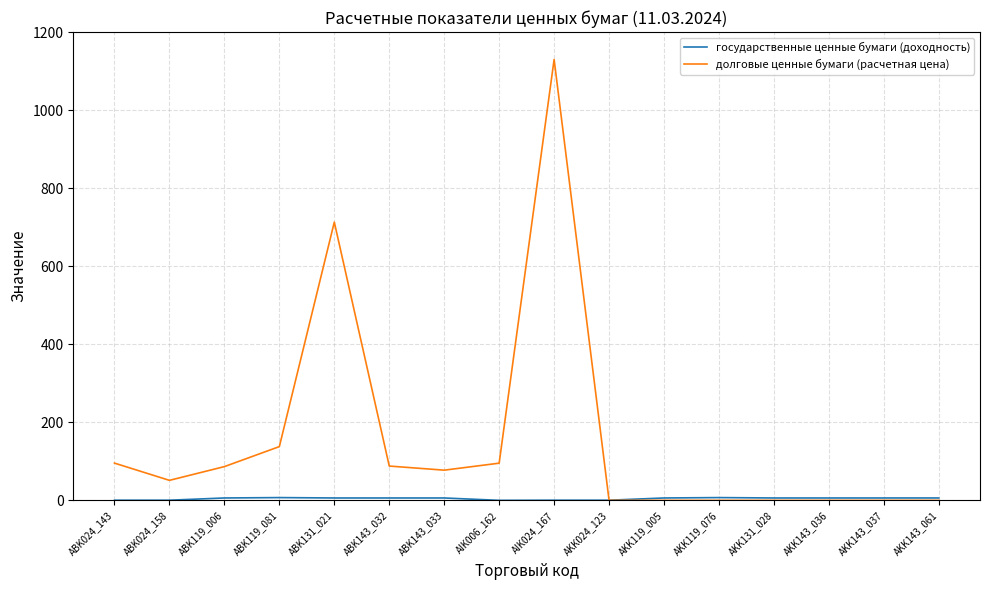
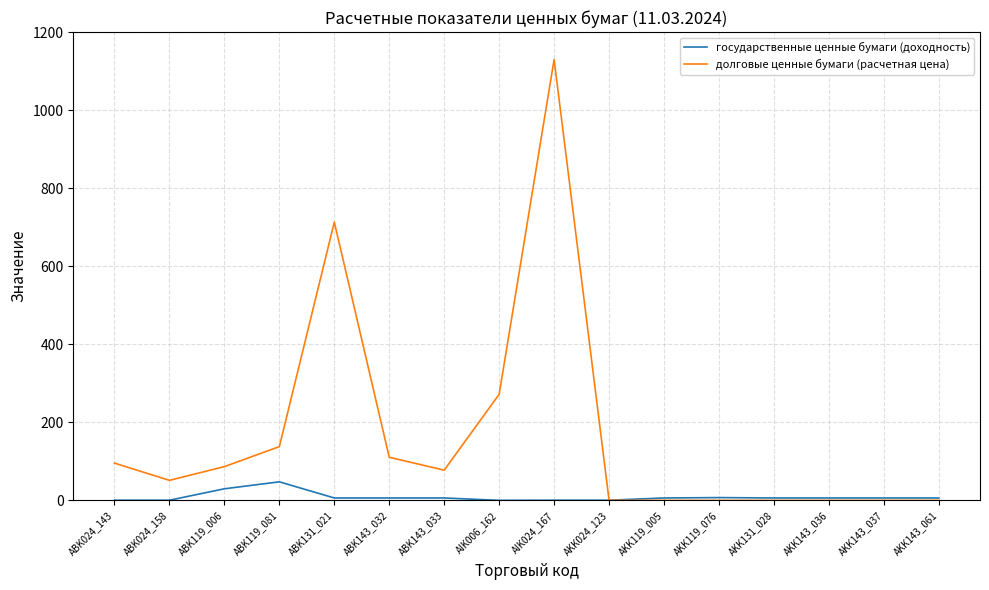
  {
    "государственные ценные бумаги (доходность)": {
      "ABK024_143": 0,
      "ABK024_158": 0,
-     "ABK119_006": 10,
-     "ABK119_081": 10,
+     "ABK119_006": 30,
+     "ABK119_081": 50,
      "ABK131_021": 10,
      "ABK143_032": 10,
      "ABK143_033": 10,
      "AIK006_162": 0,
      "AIK024_167": 0,
      "AKK119_076": 10
    },
    "долговые ценные бумаги (расчетная цена)": {
      "ABK024_143": 100,
      "ABK024_158": 50,
      "ABK119_006": 90,
      "ABK119_081": 140,
      "ABK131_021": 710,
-     "ABK143_032": 90,
+     "ABK143_032": 110,
      "ABK143_033": 80,
-     "AIK006_162": 100,
+     "AIK006_162": 270,
      "AIK024_167": 1130,
      "AKK119_076": 0
    }
  }
